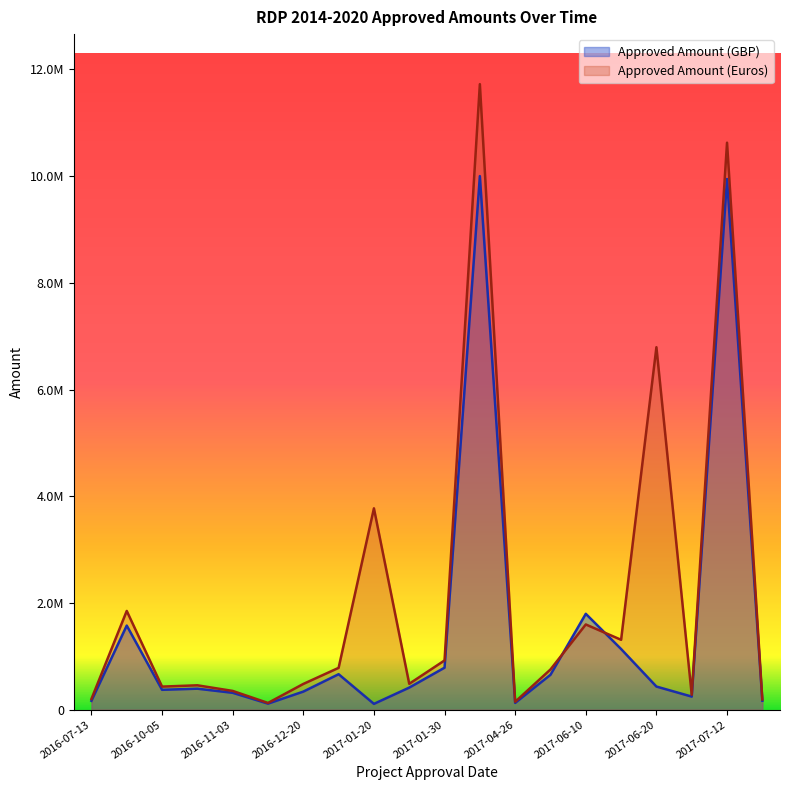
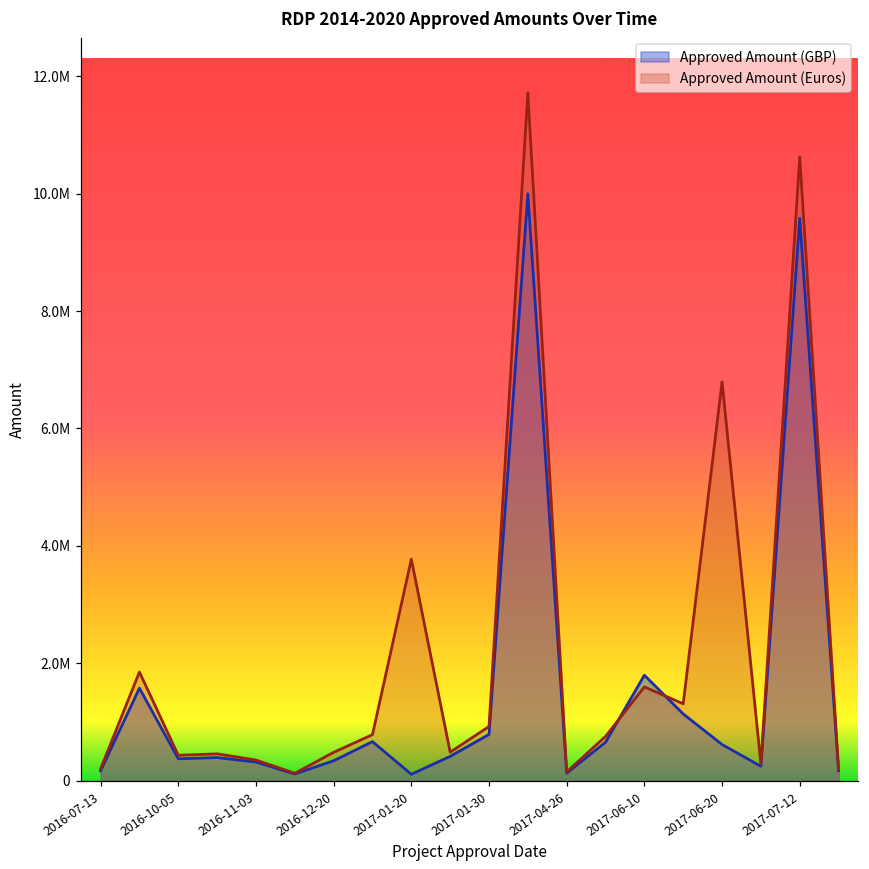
  {
    "Approved Amount (GBP)": {
      "2016-10-05": 400000,
      "2016-12-20": 300000,
      "2017-01-20": 100000,
      "2017-06-10": 1800000,
-     "2017-06-20": 400000,
-     "2017-07-12": 9900000
+     "2017-06-20": 600000,
+     "2017-07-12": 9600000
    },
    "Approved Amount (Euros)": {
      "2016-10-05": 400000,
      "2016-12-20": 500000,
      "2017-01-20": 3800000,
      "2017-06-10": 1600000,
      "2017-06-20": 6800000,
      "2017-07-12": 10600000
    }
  }
